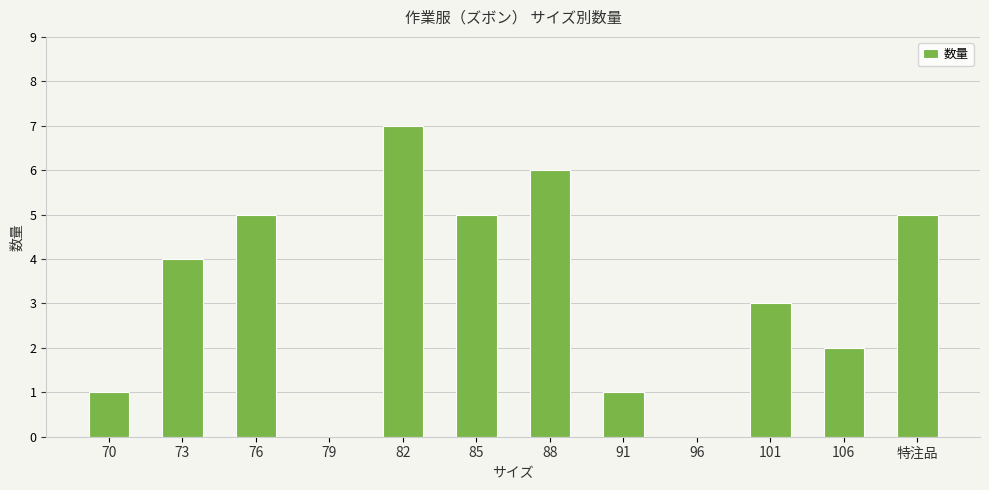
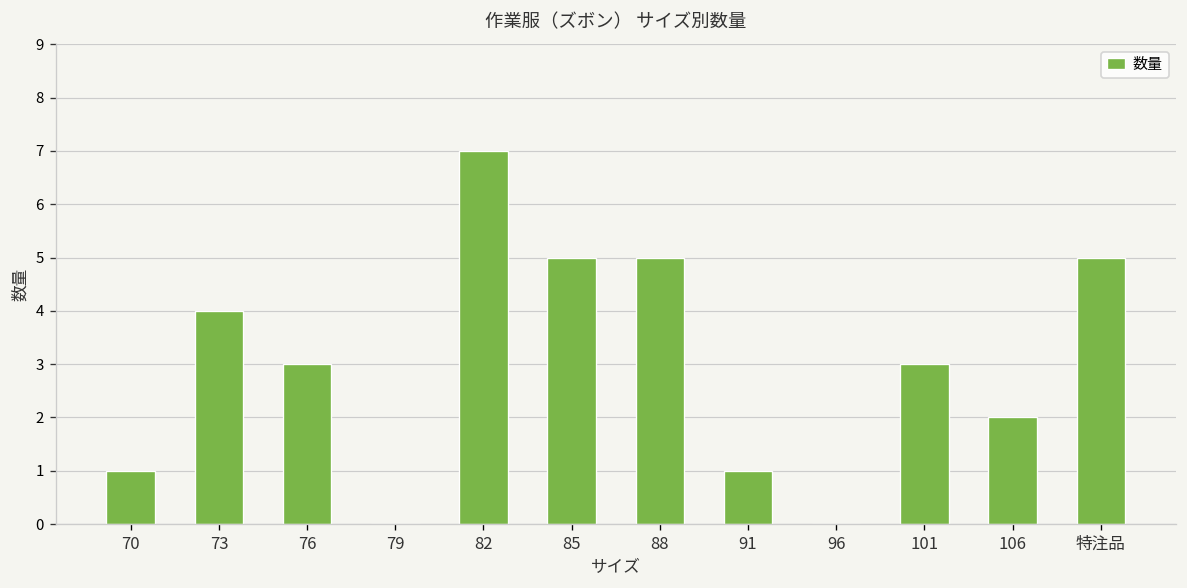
  {
    "70": 1,
    "73": 4,
-   "76": 5,
+   "76": 3,
    "79": 0,
    "82": 7,
    "85": 5,
-   "88": 6,
+   "88": 5,
    "91": 1,
    "96": 0,
    "101": 3,
    "106": 2,
    "特注品": 5
  }
